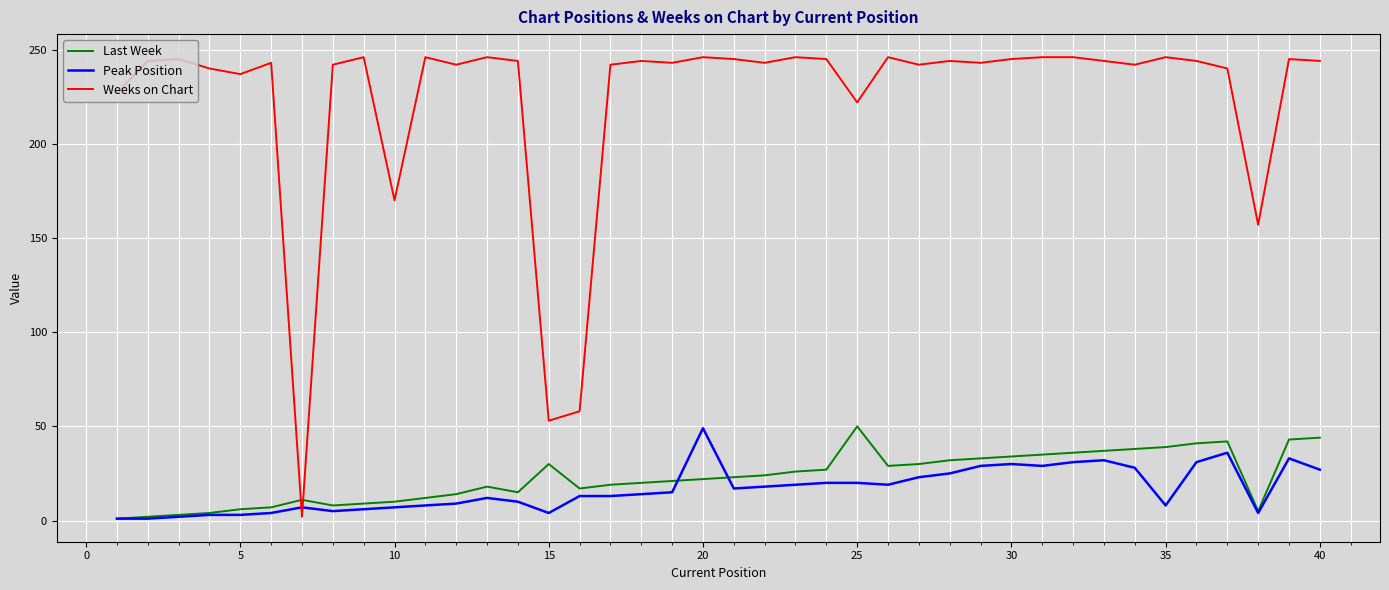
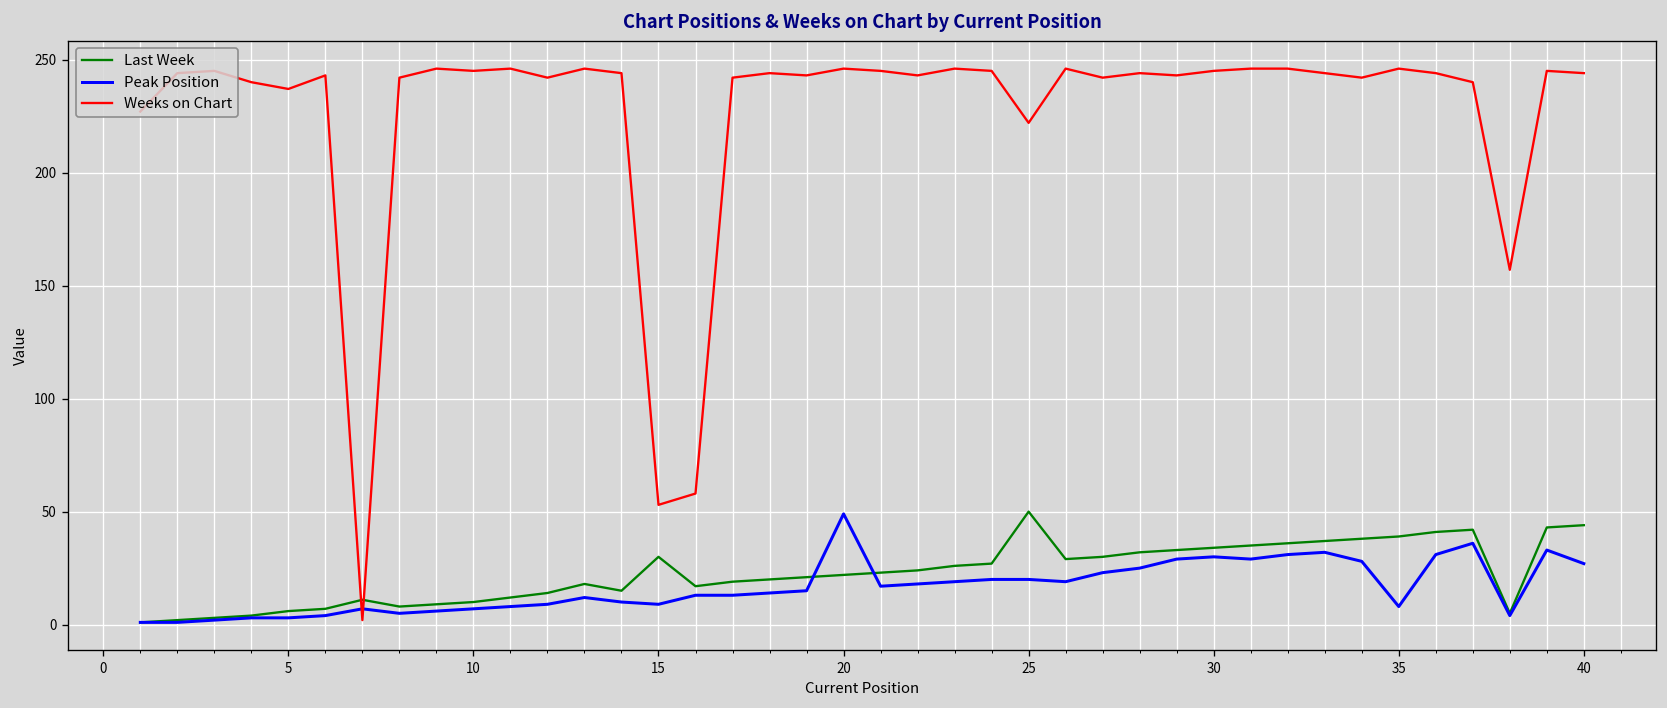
  {
    "Last Week": {
      "5": 6,
      "10": 10,
      "15": 30,
      "20": 22,
      "25": 50,
      "30": 34,
      "35": 39,
      "40": 44
    },
    "Peak Position": {
      "5": 3,
      "10": 7,
-     "15": 4,
+     "15": 9,
      "20": 49,
      "25": 20,
      "30": 30,
      "35": 8,
      "40": 27
    },
    "Weeks on Chart": {
      "5": 237,
-     "10": 170,
+     "10": 245,
      "15": 53,
      "20": 246,
      "25": 222,
      "30": 245,
      "35": 246,
      "40": 244
    }
  }
